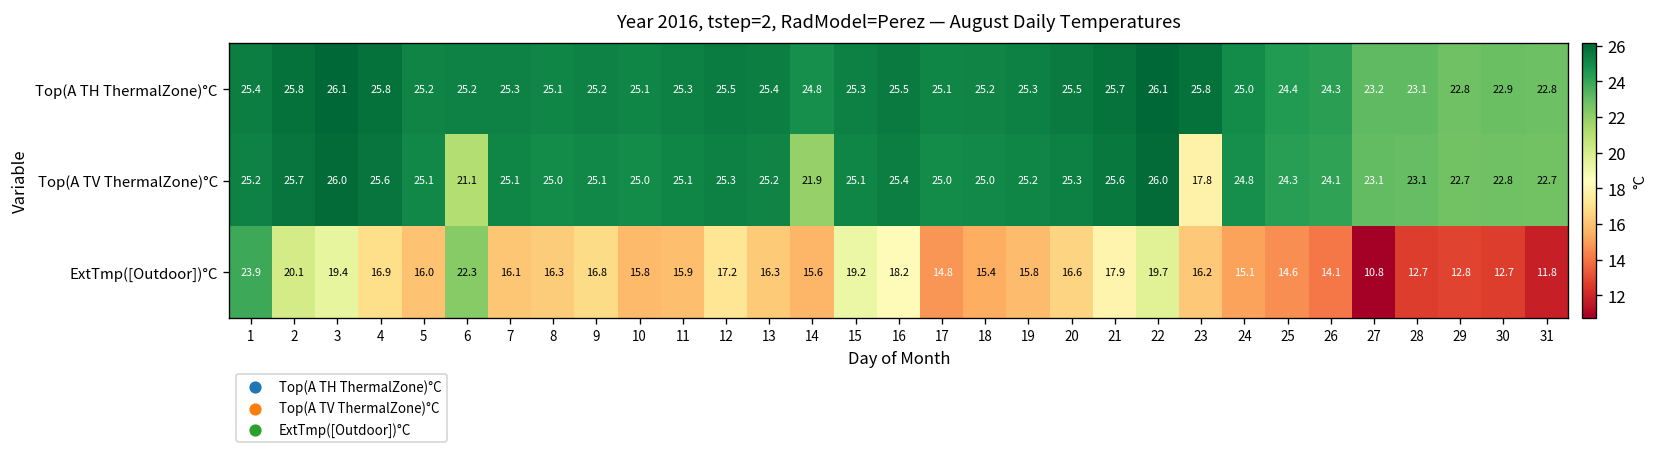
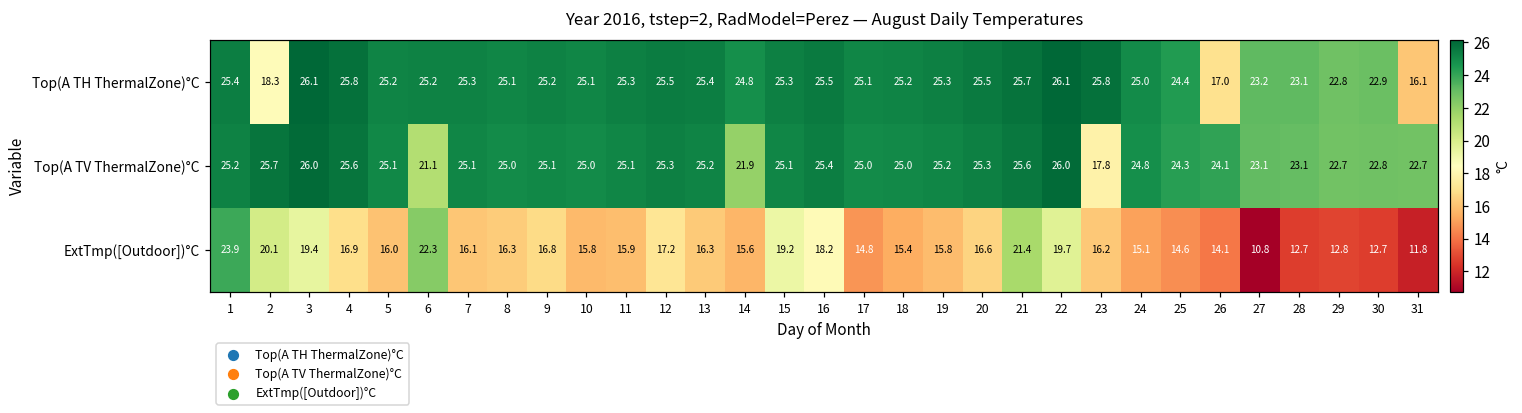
  {
    "Top(A TH ThermalZone)°C": {
      "1": 25.4,
-     "2": 25.8,
+     "2": 18.3,
      "3": 26.1,
      "4": 25.8,
      "5": 25.2,
      "6": 25.2,
      "7": 25.3,
      "8": 25.1,
      "9": 25.2,
      "10": 25.1,
      "11": 25.3,
      "12": 25.5,
      "13": 25.4,
      "14": 24.8,
      "15": 25.3,
      "16": 25.5,
      "17": 25.1,
      "18": 25.2,
      "19": 25.3,
      "20": 25.5,
      "21": 25.7,
      "22": 26.1,
      "23": 25.8,
      "24": 25.0,
      "25": 24.4,
-     "26": 24.3,
+     "26": 17.0,
      "27": 23.2,
      "28": 23.1,
      "29": 22.8,
      "30": 22.9,
-     "31": 22.8
+     "31": 16.1
    },
    "Top(A TV ThermalZone)°C": {
      "1": 25.2,
      "2": 25.7,
      "3": 26.0,
      "4": 25.6,
      "5": 25.1,
      "6": 21.1,
      "7": 25.1,
      "8": 25.0,
      "9": 25.1,
      "10": 25.0,
      "11": 25.1,
      "12": 25.3,
      "13": 25.2,
      "14": 21.9,
      "15": 25.1,
      "16": 25.4,
      "17": 25.0,
      "18": 25.0,
      "19": 25.2,
      "20": 25.3,
      "21": 25.6,
      "22": 26.0,
      "23": 17.8,
      "24": 24.8,
      "25": 24.3,
      "26": 24.1,
      "27": 23.1,
      "28": 23.1,
      "29": 22.7,
      "30": 22.8,
      "31": 22.7
    },
    "ExtTmp([Outdoor])°C": {
      "1": 23.9,
      "2": 20.1,
      "3": 19.4,
      "4": 16.9,
      "5": 16.0,
      "6": 22.3,
      "7": 16.1,
      "8": 16.3,
      "9": 16.8,
      "10": 15.8,
      "11": 15.9,
      "12": 17.2,
      "13": 16.3,
      "14": 15.6,
      "15": 19.2,
      "16": 18.2,
      "17": 14.8,
      "18": 15.4,
      "19": 15.8,
      "20": 16.6,
-     "21": 17.9,
+     "21": 21.4,
      "22": 19.7,
      "23": 16.2,
      "24": 15.1,
      "25": 14.6,
      "26": 14.1,
      "27": 10.8,
      "28": 12.7,
      "29": 12.8,
      "30": 12.7,
      "31": 11.8
    }
  }
